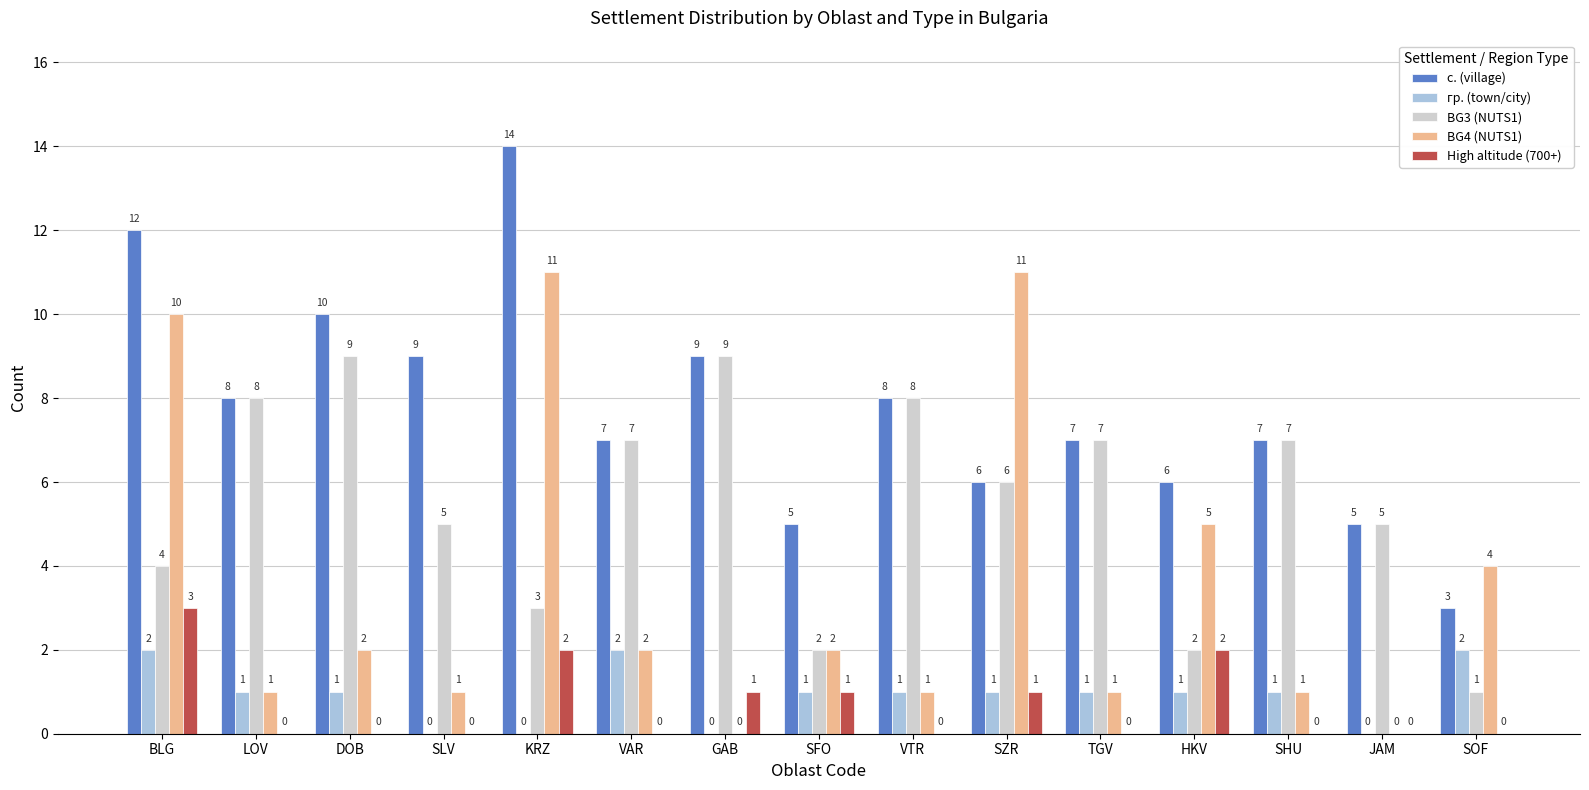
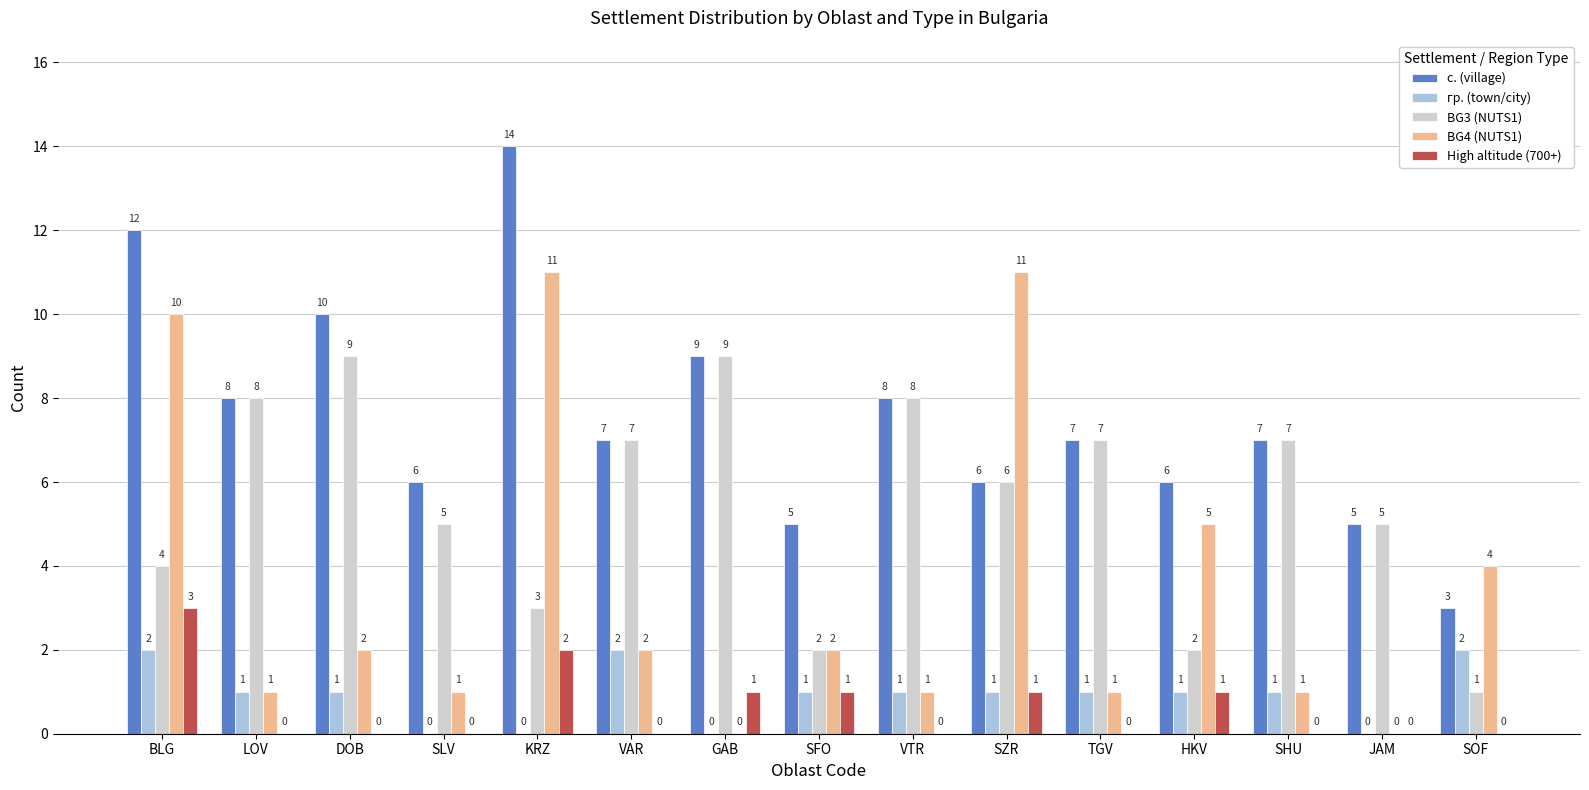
  {
    "с. (village)": {
      "BLG": 12,
      "LOV": 8,
      "DOB": 10,
-     "SLV": 9,
+     "SLV": 6,
      "KRZ": 14,
      "VAR": 7,
      "GAB": 9,
      "SFO": 5,
      "VTR": 8,
      "SZR": 6,
      "TGV": 7,
      "HKV": 6,
      "SHU": 7,
      "JAM": 5,
      "SOF": 3
    },
    "BG4 (NUTS1)": {
      "BLG": 10,
      "LOV": 1,
      "DOB": 2,
      "SLV": 1,
      "KRZ": 11,
      "VAR": 2,
      "GAB": 0,
      "SFO": 2,
      "VTR": 1,
      "SZR": 11,
      "TGV": 1,
      "HKV": 5,
      "SHU": 1,
      "JAM": 0,
      "SOF": 4
    },
    "High altitude (700+)": {
      "BLG": 3,
      "LOV": 0,
      "DOB": 0,
      "SLV": 0,
      "KRZ": 2,
      "VAR": 0,
      "GAB": 1,
      "SFO": 1,
      "VTR": 0,
      "SZR": 1,
      "TGV": 0,
-     "HKV": 2,
+     "HKV": 1,
      "SHU": 0,
      "JAM": 0,
      "SOF": 0
    }
  }
